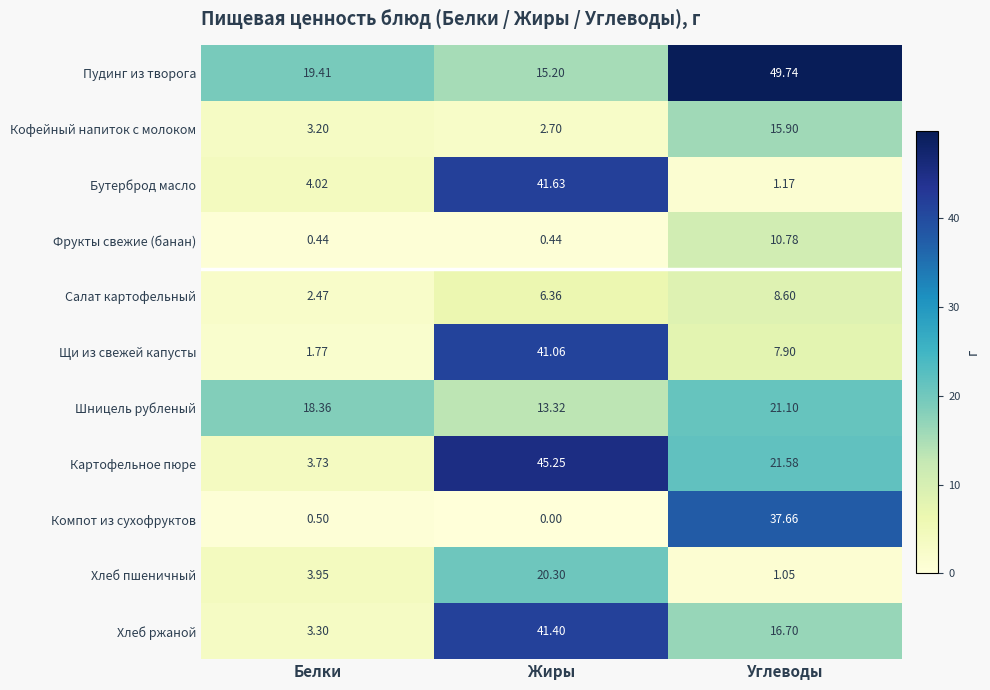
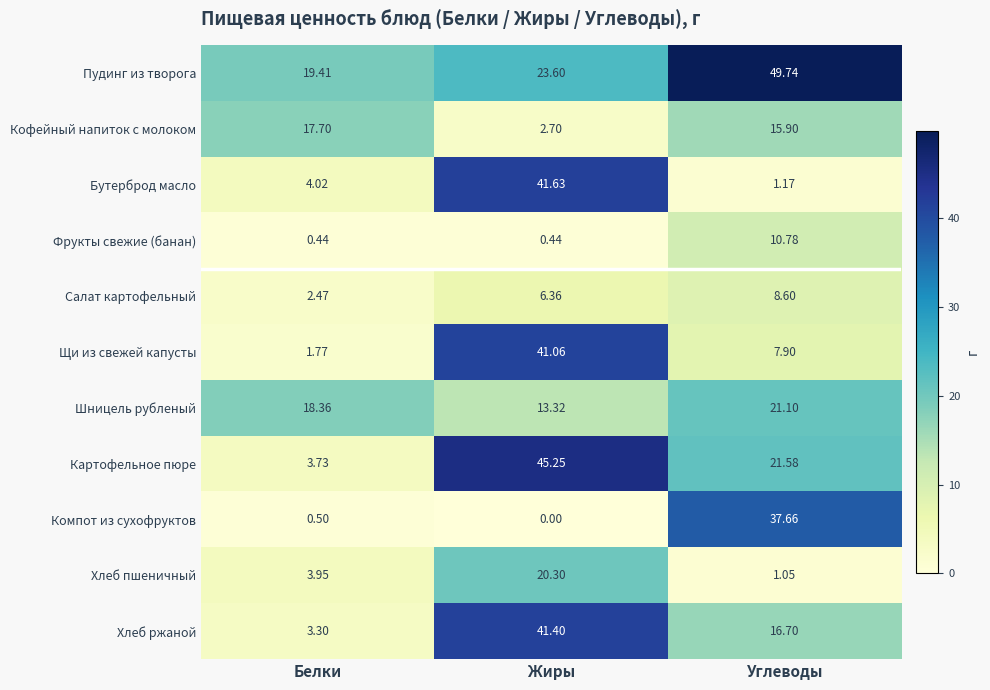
  {
    "Пудинг из творога": {
      "Белки": 19.41,
-     "Жиры": 15.20,
+     "Жиры": 23.60,
      "Углеводы": 49.74
    },
    "Кофейный напиток с молоком": {
-     "Белки": 3.20,
+     "Белки": 17.70,
      "Жиры": 2.70,
      "Углеводы": 15.90
    },
    "Бутерброд масло": {
      "Белки": 4.02,
      "Жиры": 41.63,
      "Углеводы": 1.17
    },
    "Фрукты свежие (банан)": {
      "Белки": 0.44,
      "Жиры": 0.44,
      "Углеводы": 10.78
    },
    "Салат картофельный": {
      "Белки": 2.47,
      "Жиры": 6.36,
      "Углеводы": 8.60
    },
    "Щи из свежей капусты": {
      "Белки": 1.77,
      "Жиры": 41.06,
      "Углеводы": 7.90
    },
    "Шницель рубленый": {
      "Белки": 18.36,
      "Жиры": 13.32,
      "Углеводы": 21.10
    },
    "Картофельное пюре": {
      "Белки": 3.73,
      "Жиры": 45.25,
      "Углеводы": 21.58
    },
    "Компот из сухофруктов": {
      "Белки": 0.50,
      "Жиры": 0.00,
      "Углеводы": 37.66
    },
    "Хлеб пшеничный": {
      "Белки": 3.95,
      "Жиры": 20.30,
      "Углеводы": 1.05
    },
    "Хлеб ржаной": {
      "Белки": 3.30,
      "Жиры": 41.40,
      "Углеводы": 16.70
    }
  }
